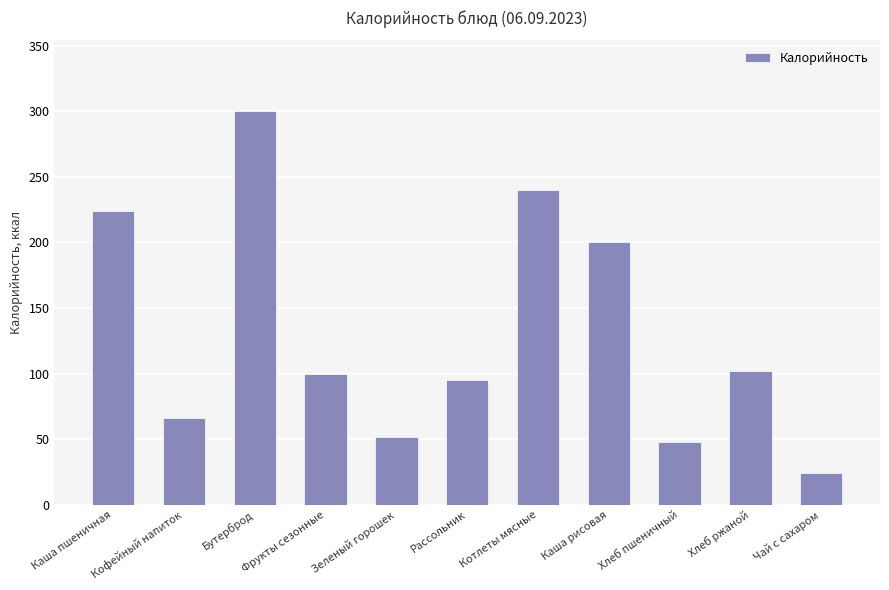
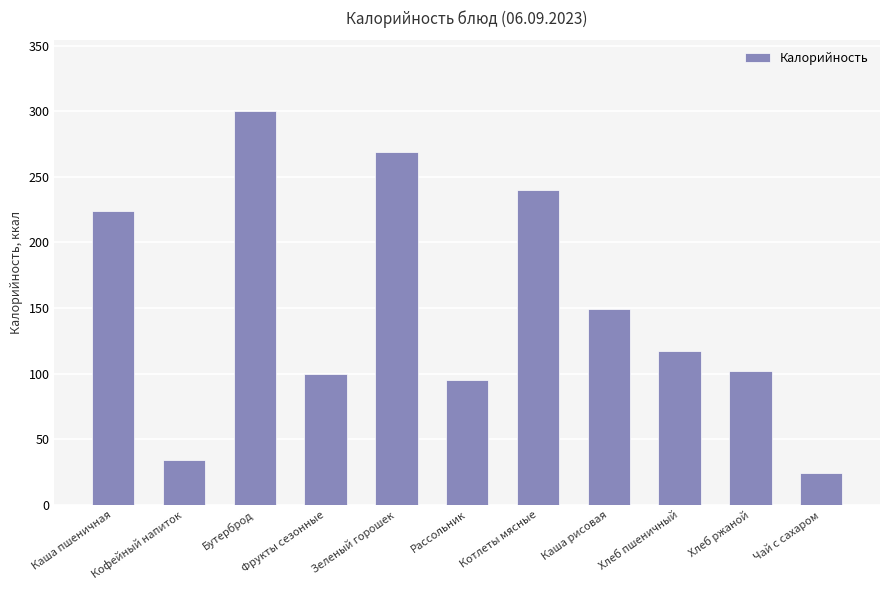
  {
    "Каша пшеничная": 224,
-   "Кофейный напиток": 66,
+   "Кофейный напиток": 34,
    "Бутерброд": 300,
    "Фрукты сезонные": 100,
-   "Зеленый горошек": 52,
+   "Зеленый горошек": 269,
    "Рассольник": 95,
    "Котлеты мясные": 240,
-   "Каша рисовая": 200,
-   "Хлеб пшеничный": 48,
+   "Каша рисовая": 149,
+   "Хлеб пшеничный": 117,
    "Хлеб ржаной": 102,
    "Чай с сахаром": 24
  }
